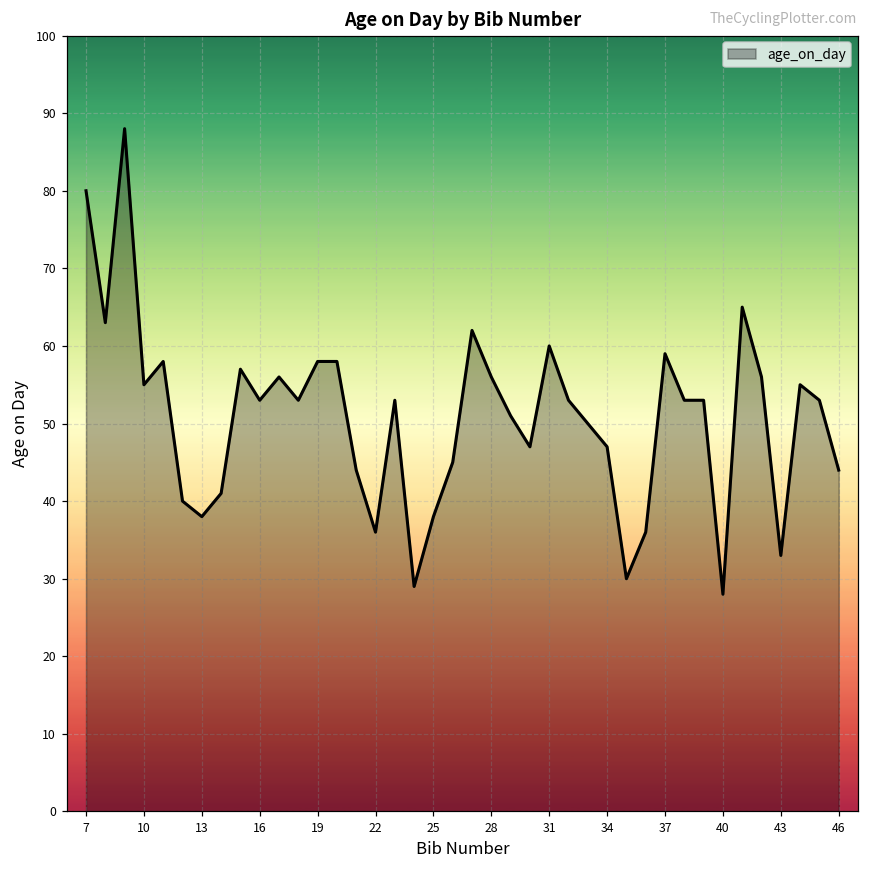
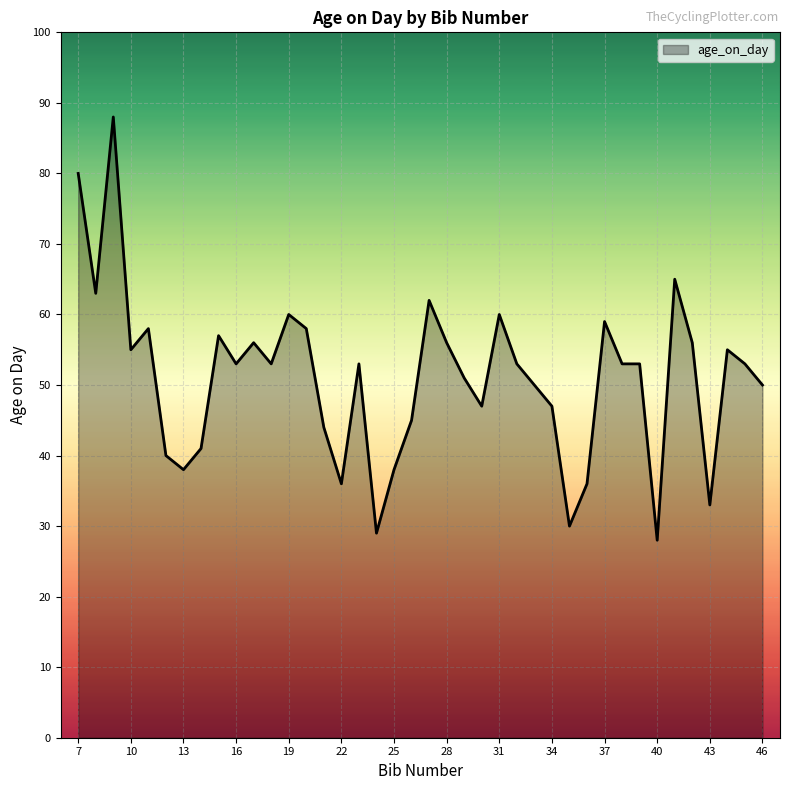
  {
    "7": 80,
    "10": 55,
    "13": 38,
    "16": 53,
-   "19": 58,
+   "19": 60,
    "22": 36,
    "25": 38,
    "28": 56,
    "31": 60,
    "34": 47,
    "37": 59,
    "40": 28,
    "43": 33,
-   "46": 44
+   "46": 50
  }
